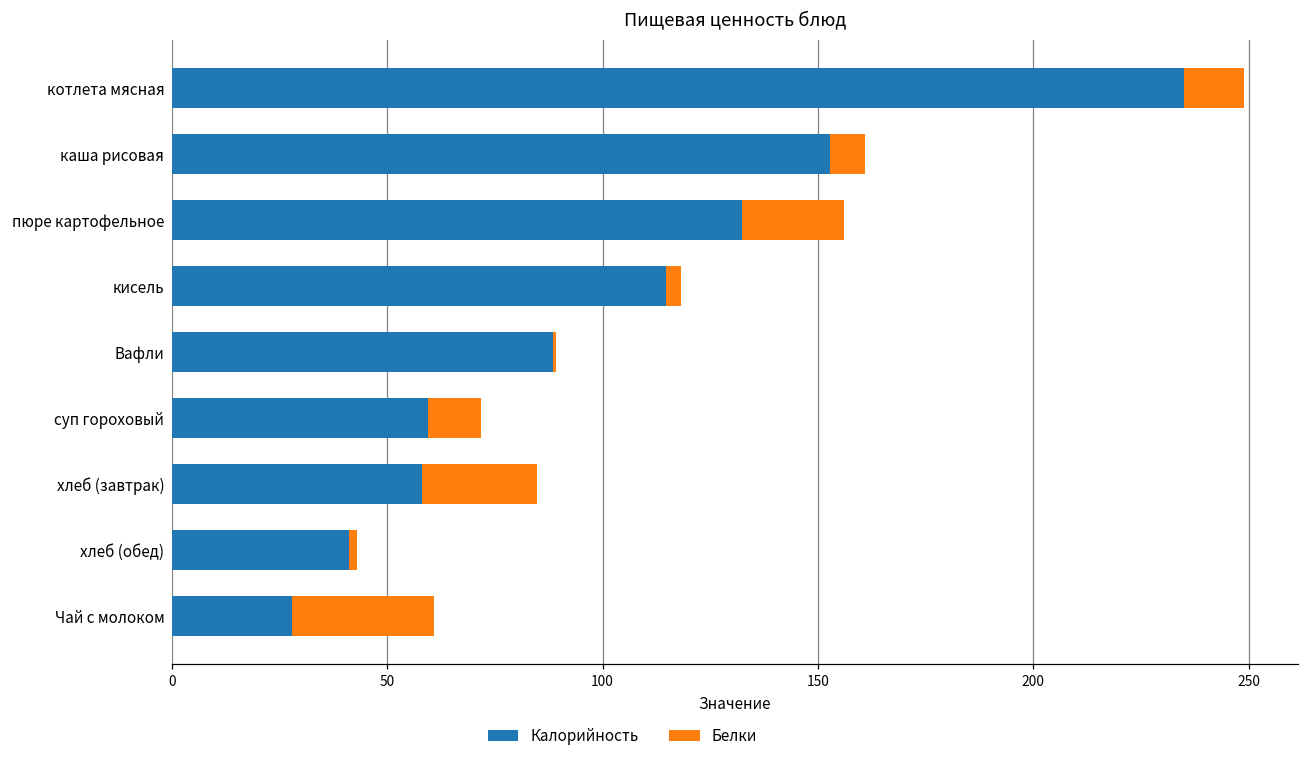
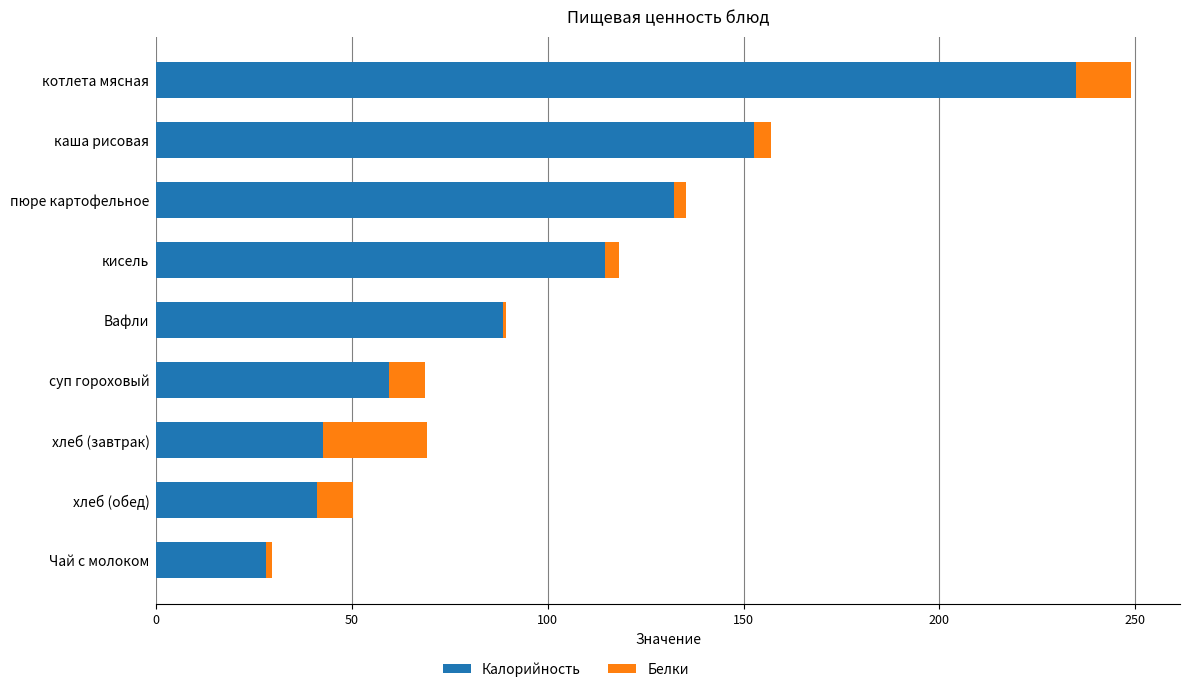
  {
    "Калорийность": {
      "котлета мясная": 235,
      "каша рисовая": 153,
      "пюре картофельное": 132,
      "кисель": 115,
      "Вафли": 89,
      "суп гороховый": 59,
-     "хлеб (завтрак)": 58,
+     "хлеб (завтрак)": 43,
      "хлеб (обед)": 41,
      "Чай с молоком": 28
    },
    "Белки": {
      "котлета мясная": 14,
-     "каша рисовая": 8,
-     "пюре картофельное": 24,
+     "каша рисовая": 4,
+     "пюре картофельное": 3,
      "кисель": 4,
      "Вафли": 1,
-     "суп гороховый": 12,
+     "суп гороховый": 9,
      "хлеб (завтрак)": 27,
-     "хлеб (обед)": 2,
-     "Чай с молоком": 33
+     "хлеб (обед)": 9,
+     "Чай с молоком": 2
    }
  }
